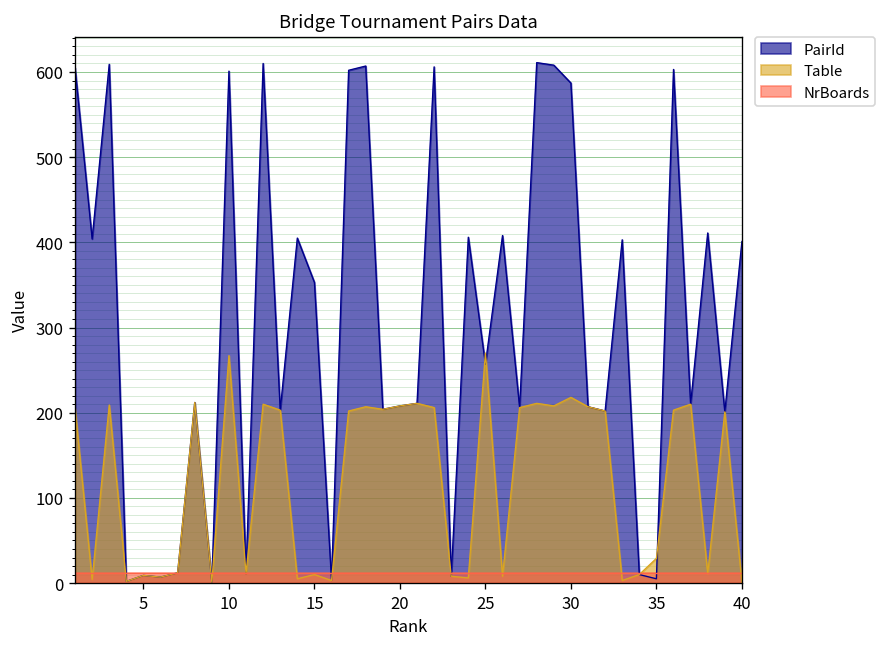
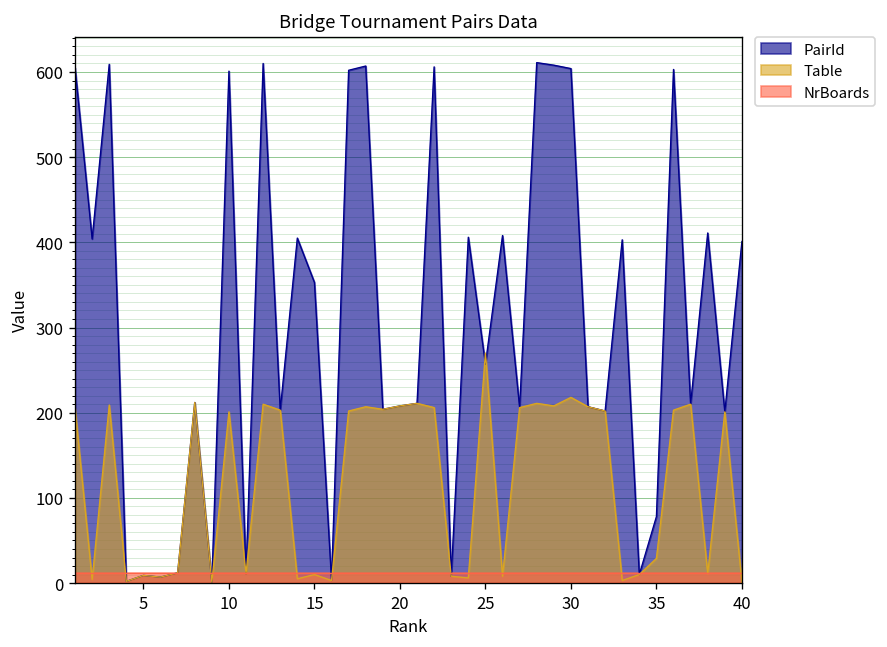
  {
    "PairId": {
      "10": 600,
      "15": 350,
      "25": 260,
-     "30": 590,
-     "35": 10,
+     "30": 600,
+     "35": 80,
      "40": 400
    },
    "Table": {
-     "10": 270,
+     "10": 200,
      "25": 270,
      "30": 220,
      "35": 30,
      "40": 0
    },
    "NrBoards": {
      "10": 10,
      "20": 10,
      "25": 10,
      "30": 10,
      "35": 10,
      "40": 10
    }
  }
